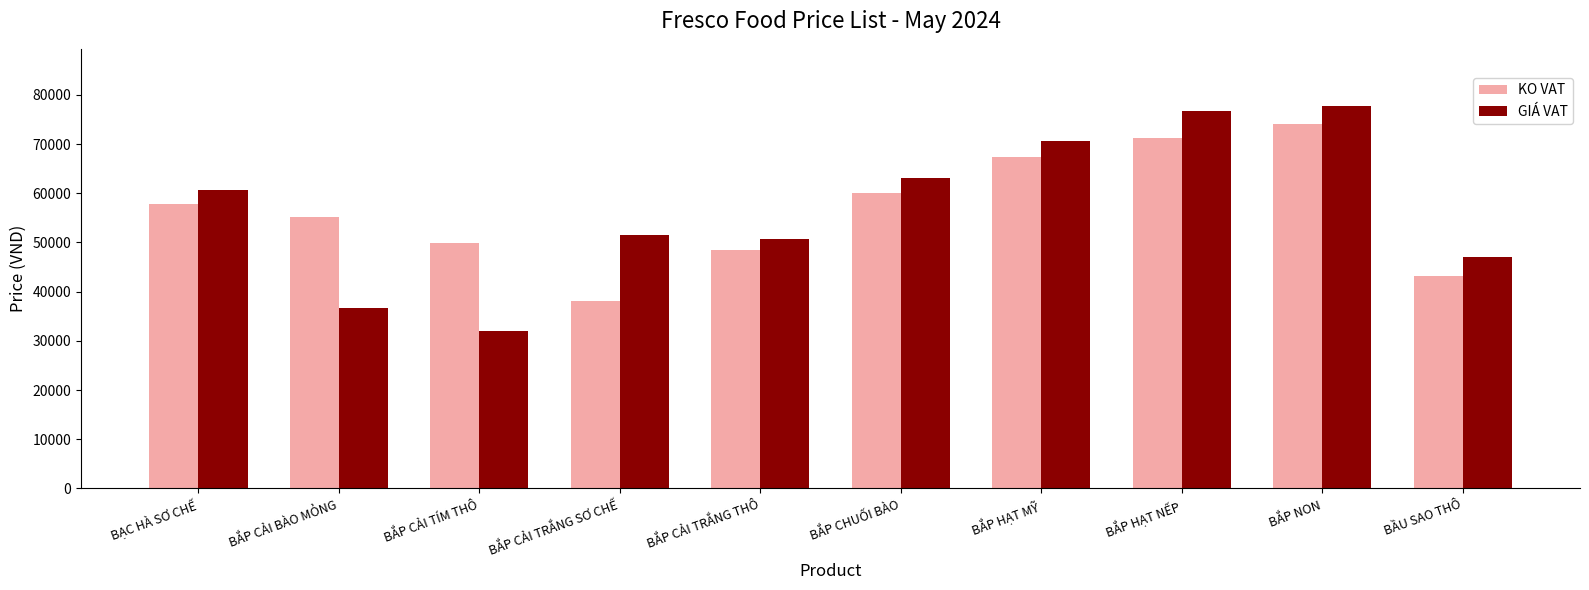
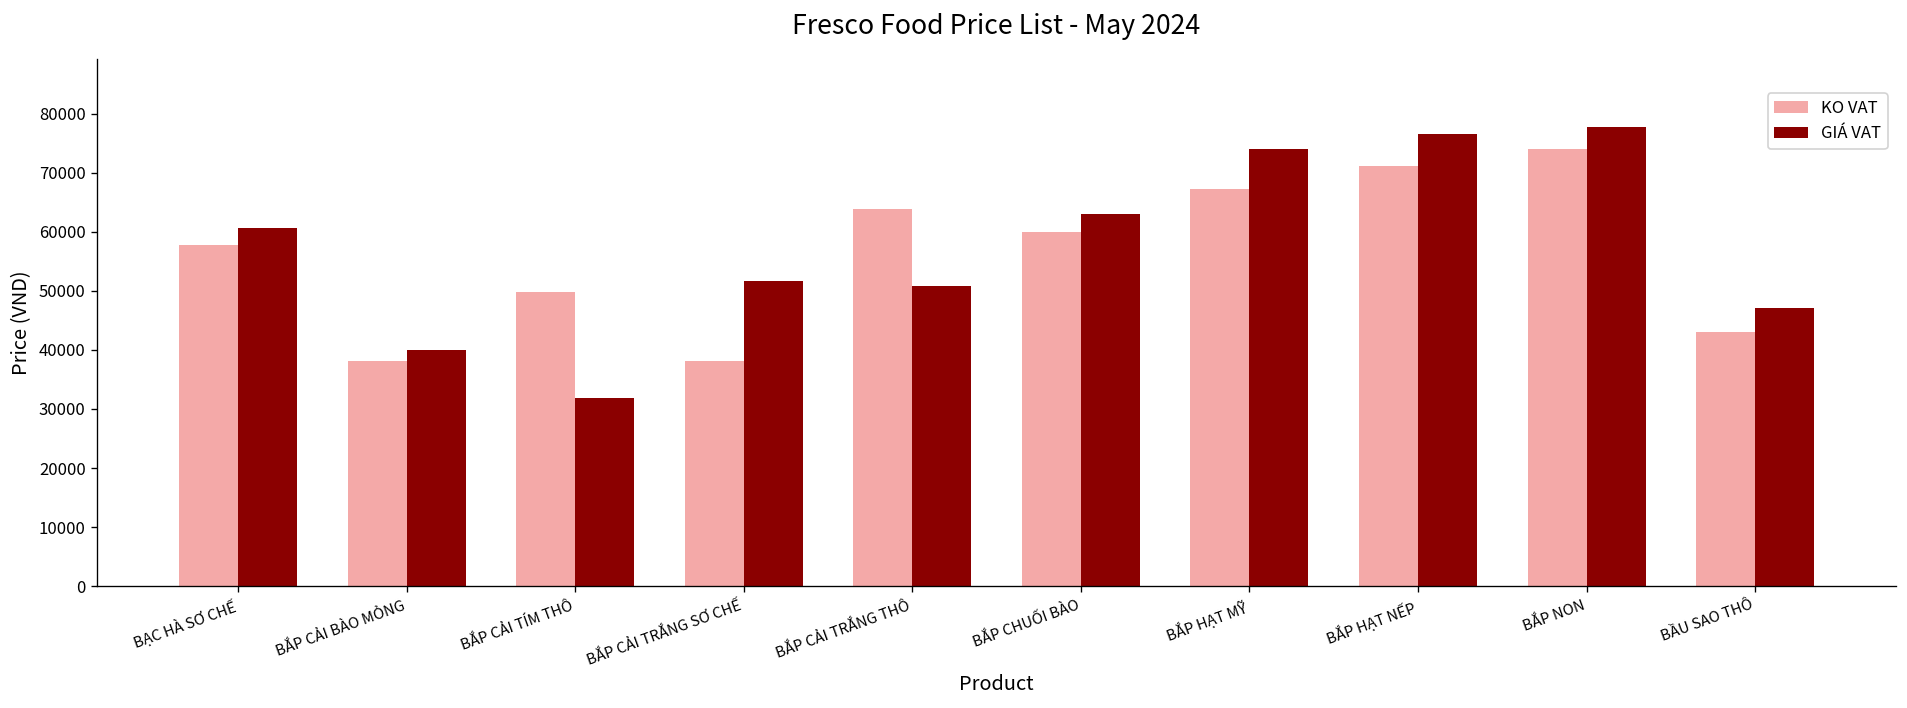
  {
    "KO VAT": {
      "BẠC HÀ SƠ CHẾ": 58000,
-     "BẮP CẢI BÀO MỎNG": 55000,
+     "BẮP CẢI BÀO MỎNG": 38000,
      "BẮP CẢI TÍM THÔ": 50000,
      "BẮP CẢI TRẮNG SƠ CHẾ": 38000,
-     "BẮP CẢI TRẮNG THÔ": 48000,
+     "BẮP CẢI TRẮNG THÔ": 64000,
      "BẮP CHUỐI BÀO": 60000,
      "BẮP HẠT MỸ": 67000,
      "BẮP HẠT NẾP": 71000,
      "BẮP NON": 74000,
      "BẦU SAO THÔ": 43000
    },
    "GIÁ VAT": {
      "BẠC HÀ SƠ CHẾ": 61000,
-     "BẮP CẢI BÀO MỎNG": 37000,
+     "BẮP CẢI BÀO MỎNG": 40000,
      "BẮP CẢI TÍM THÔ": 32000,
      "BẮP CẢI TRẮNG SƠ CHẾ": 52000,
      "BẮP CẢI TRẮNG THÔ": 51000,
      "BẮP CHUỐI BÀO": 63000,
-     "BẮP HẠT MỸ": 71000,
+     "BẮP HẠT MỸ": 74000,
      "BẮP HẠT NẾP": 77000,
      "BẮP NON": 78000,
      "BẦU SAO THÔ": 47000
    }
  }
